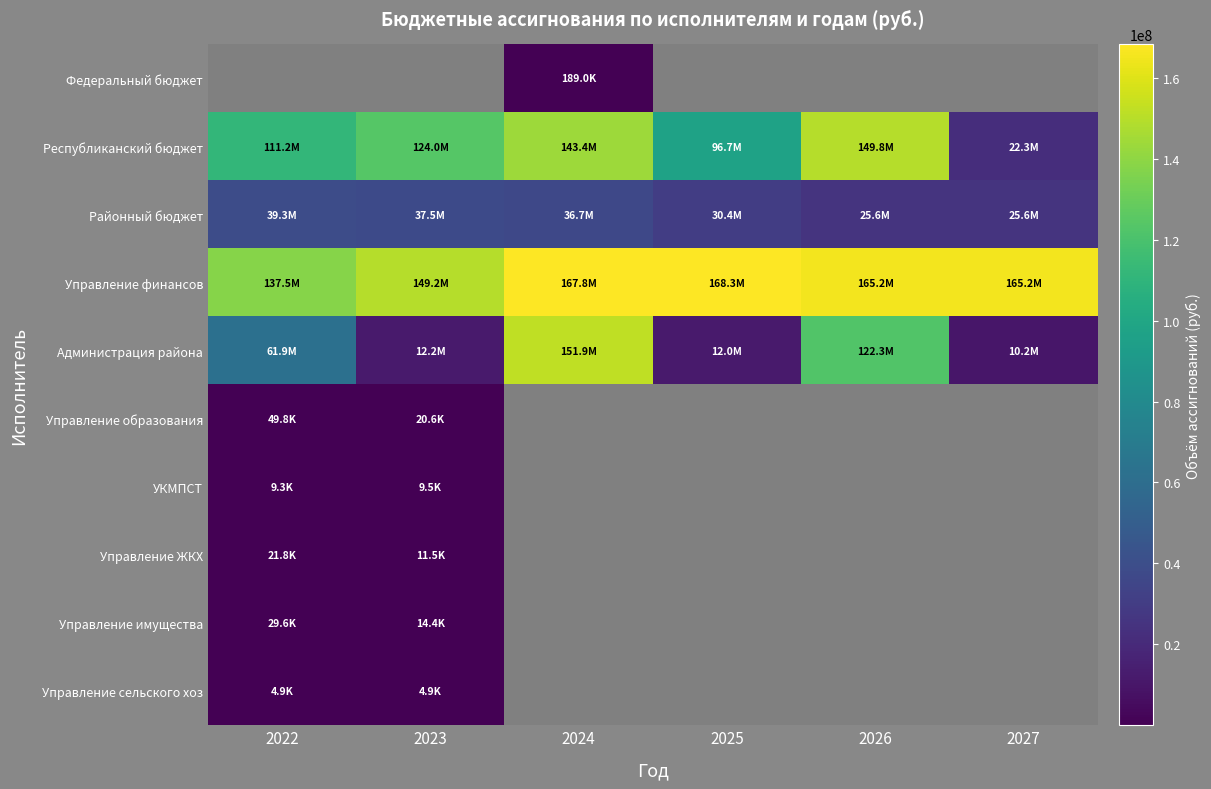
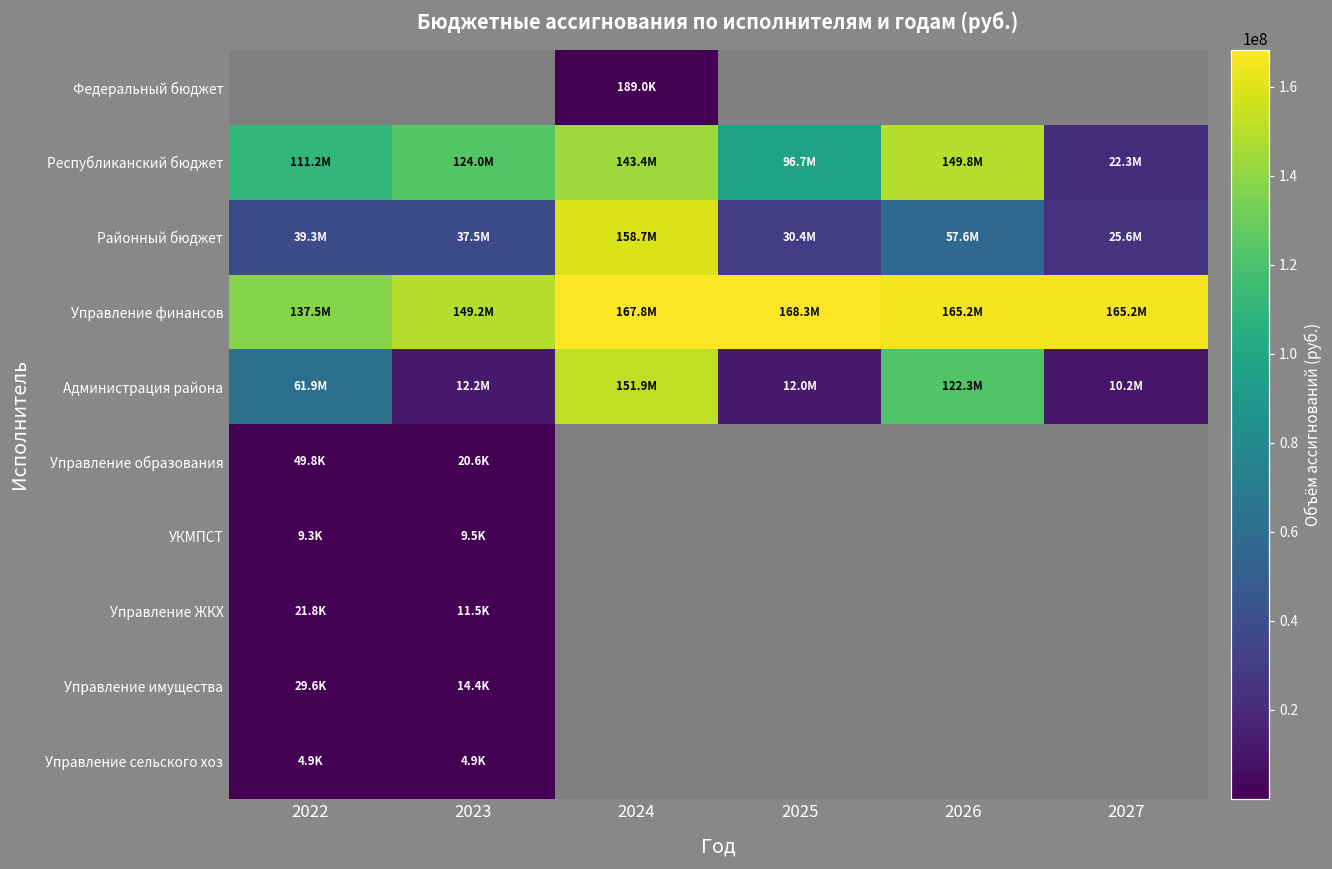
  {
    "Федеральный бюджет": {
      "2024": "189.0K"
    },
    "Республиканский бюджет": {
      "2022": "111.2M",
      "2023": "124.0M",
      "2024": "143.4M",
      "2025": "96.7M",
      "2026": "149.8M",
      "2027": "22.3M"
    },
    "Районный бюджет": {
      "2022": "39.3M",
      "2023": "37.5M",
-     "2024": "36.7M",
+     "2024": "158.7M",
      "2025": "30.4M",
-     "2026": "25.6M",
+     "2026": "57.6M",
      "2027": "25.6M"
    },
    "Управление финансов": {
      "2022": "137.5M",
      "2023": "149.2M",
      "2024": "167.8M",
      "2025": "168.3M",
      "2026": "165.2M",
      "2027": "165.2M"
    },
    "Администрация района": {
      "2022": "61.9M",
      "2023": "12.2M",
      "2024": "151.9M",
      "2025": "12.0M",
      "2026": "122.3M",
      "2027": "10.2M"
    },
    "Управление образования": {
      "2022": "49.8K",
      "2023": "20.6K"
    },
    "УКМПСТ": {
      "2022": "9.3K",
      "2023": "9.5K"
    },
    "Управление ЖКХ": {
      "2022": "21.8K",
      "2023": "11.5K"
    },
    "Управление имущества": {
      "2022": "29.6K",
      "2023": "14.4K"
    },
    "Управление сельского хоз": {
      "2022": "4.9K",
      "2023": "4.9K"
    }
  }
